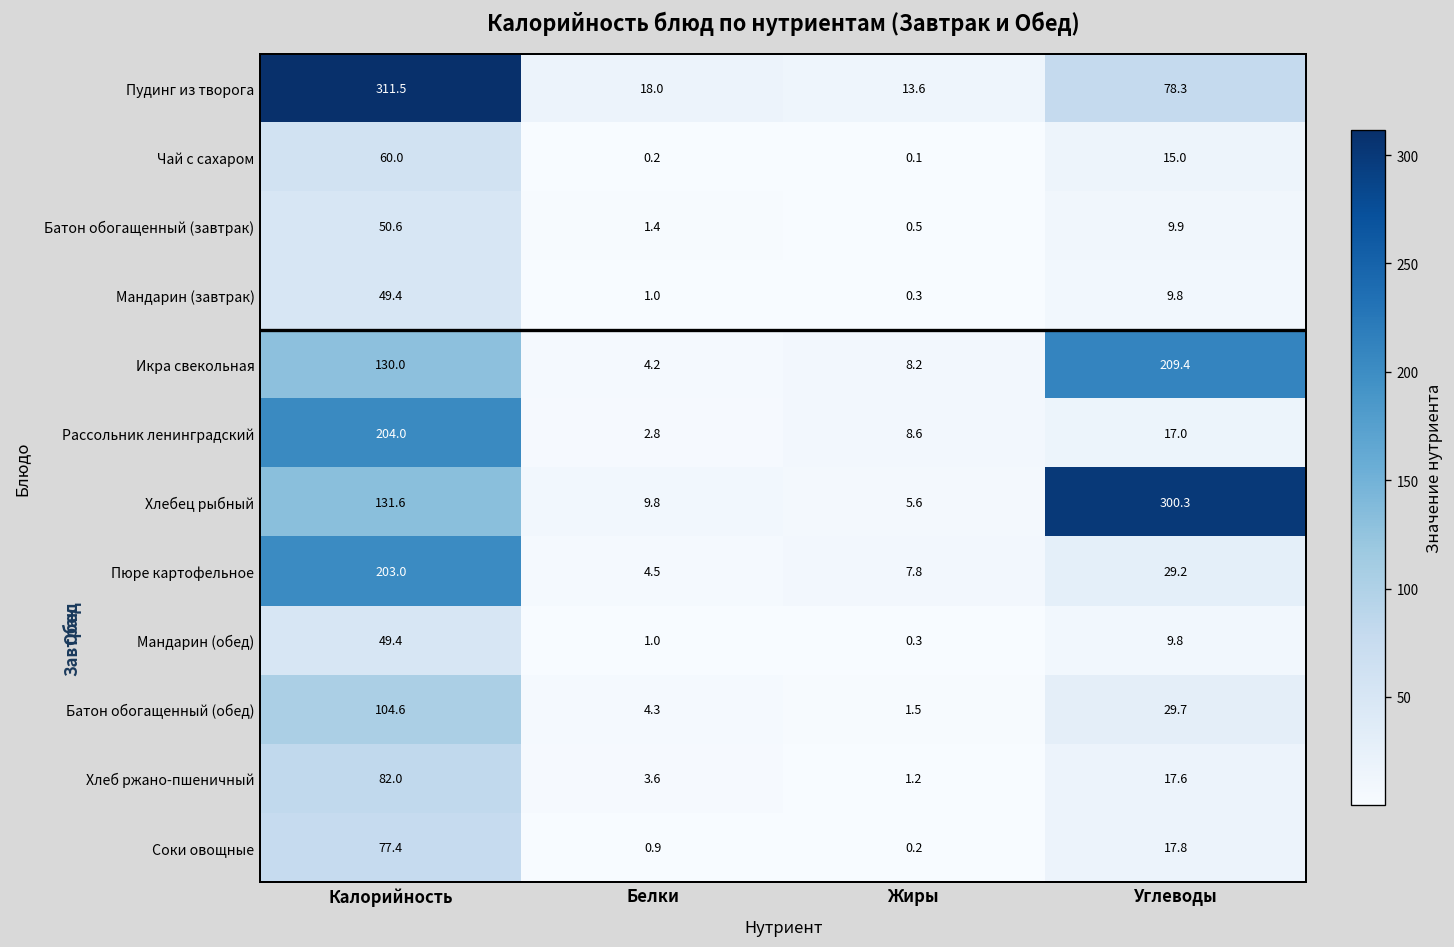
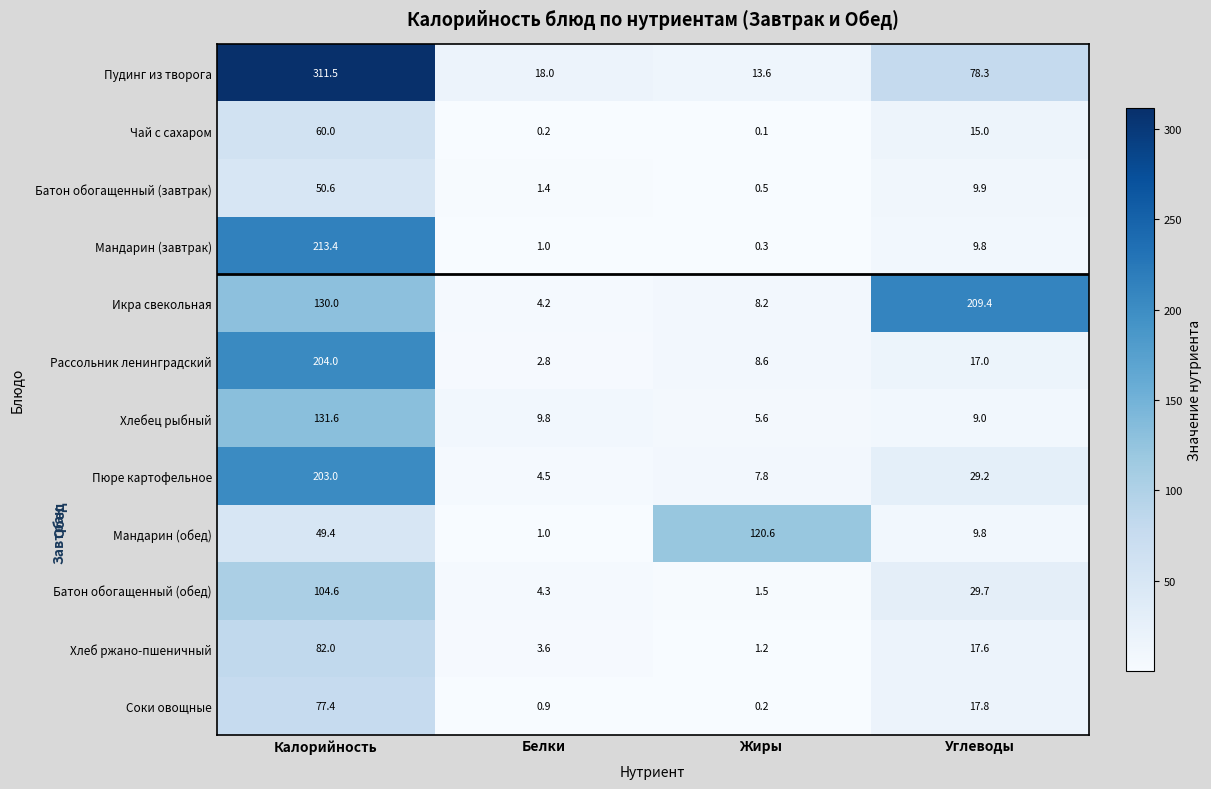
  {
    "Пудинг из творога": {
      "Калорийность": 311.5,
      "Белки": 18.0,
      "Жиры": 13.6,
      "Углеводы": 78.3
    },
    "Чай с сахаром": {
      "Калорийность": 60.0,
      "Белки": 0.2,
      "Жиры": 0.1,
      "Углеводы": 15.0
    },
    "Батон обогащенный (завтрак)": {
      "Калорийность": 50.6,
      "Белки": 1.4,
      "Жиры": 0.5,
      "Углеводы": 9.9
    },
    "Мандарин (завтрак)": {
-     "Калорийность": 49.4,
+     "Калорийность": 213.4,
      "Белки": 1.0,
      "Жиры": 0.3,
      "Углеводы": 9.8
    },
    "Икра свекольная": {
      "Калорийность": 130.0,
      "Белки": 4.2,
      "Жиры": 8.2,
      "Углеводы": 209.4
    },
    "Рассольник ленинградский": {
      "Калорийность": 204.0,
      "Белки": 2.8,
      "Жиры": 8.6,
      "Углеводы": 17.0
    },
    "Хлебец рыбный": {
      "Калорийность": 131.6,
      "Белки": 9.8,
      "Жиры": 5.6,
-     "Углеводы": 300.3
+     "Углеводы": 9.0
    },
    "Пюре картофельное": {
      "Калорийность": 203.0,
      "Белки": 4.5,
      "Жиры": 7.8,
      "Углеводы": 29.2
    },
    "Мандарин (обед)": {
      "Калорийность": 49.4,
      "Белки": 1.0,
-     "Жиры": 0.3,
+     "Жиры": 120.6,
      "Углеводы": 9.8
    },
    "Батон обогащенный (обед)": {
      "Калорийность": 104.6,
      "Белки": 4.3,
      "Жиры": 1.5,
      "Углеводы": 29.7
    },
    "Хлеб ржано-пшеничный": {
      "Калорийность": 82.0,
      "Белки": 3.6,
      "Жиры": 1.2,
      "Углеводы": 17.6
    },
    "Соки овощные": {
      "Калорийность": 77.4,
      "Белки": 0.9,
      "Жиры": 0.2,
      "Углеводы": 17.8
    }
  }
